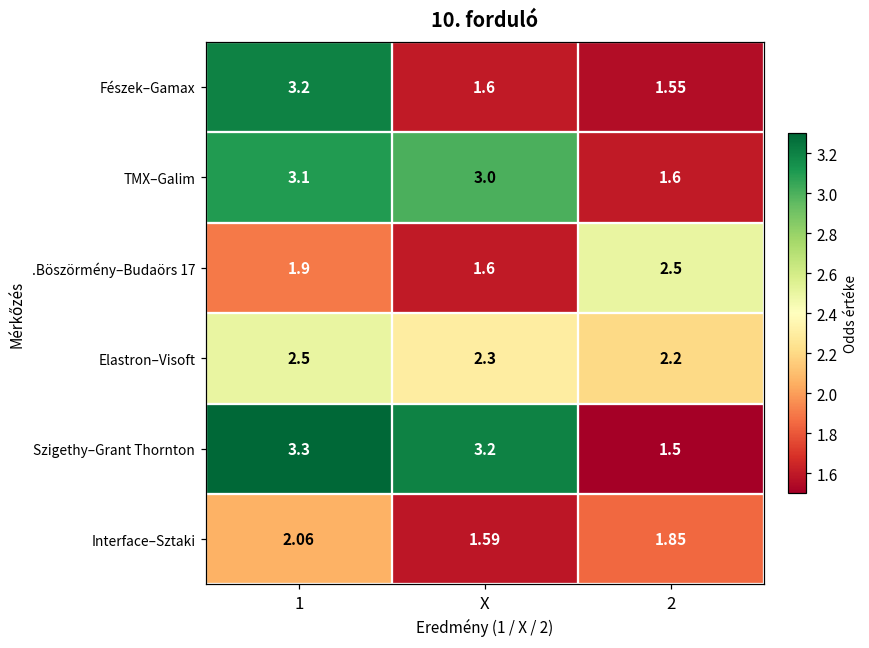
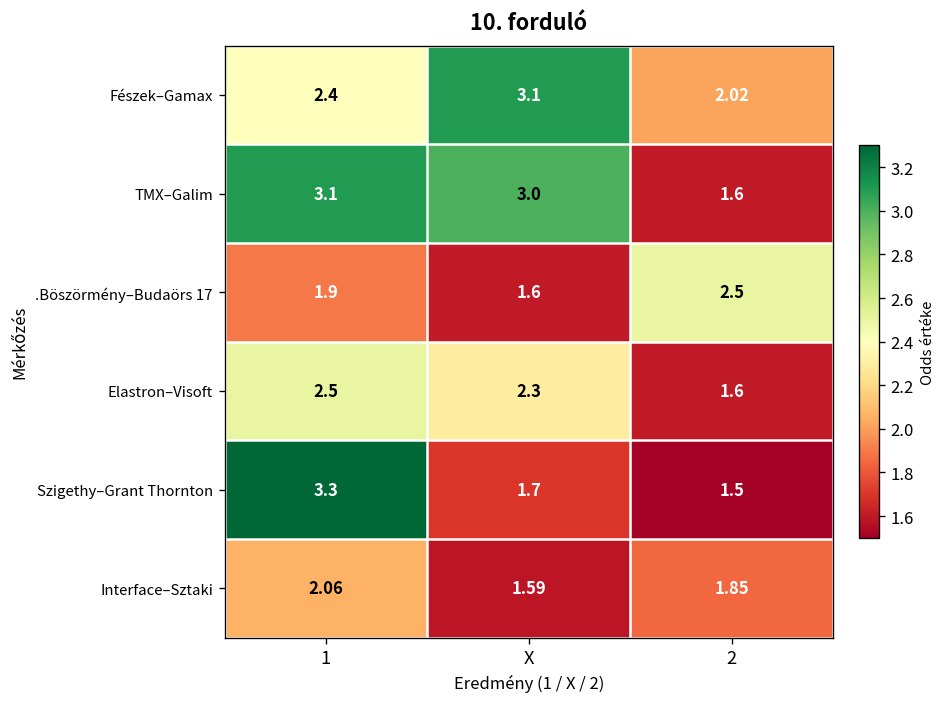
  {
    "Fészek–Gamax": {
-     "1": 3.2,
-     "X": 1.6,
-     "2": 1.55
+     "1": 2.4,
+     "X": 3.1,
+     "2": 2.02
    },
    "TMX–Galim": {
      "1": 3.1,
      "X": 3.0,
      "2": 1.6
    },
    ".Böszörmény–Budaörs 17": {
      "1": 1.9,
      "X": 1.6,
      "2": 2.5
    },
    "Elastron–Visoft": {
      "1": 2.5,
      "X": 2.3,
-     "2": 2.2
+     "2": 1.6
    },
    "Szigethy–Grant Thornton": {
      "1": 3.3,
-     "X": 3.2,
+     "X": 1.7,
      "2": 1.5
    },
    "Interface–Sztaki": {
      "1": 2.06,
      "X": 1.59,
      "2": 1.85
    }
  }
